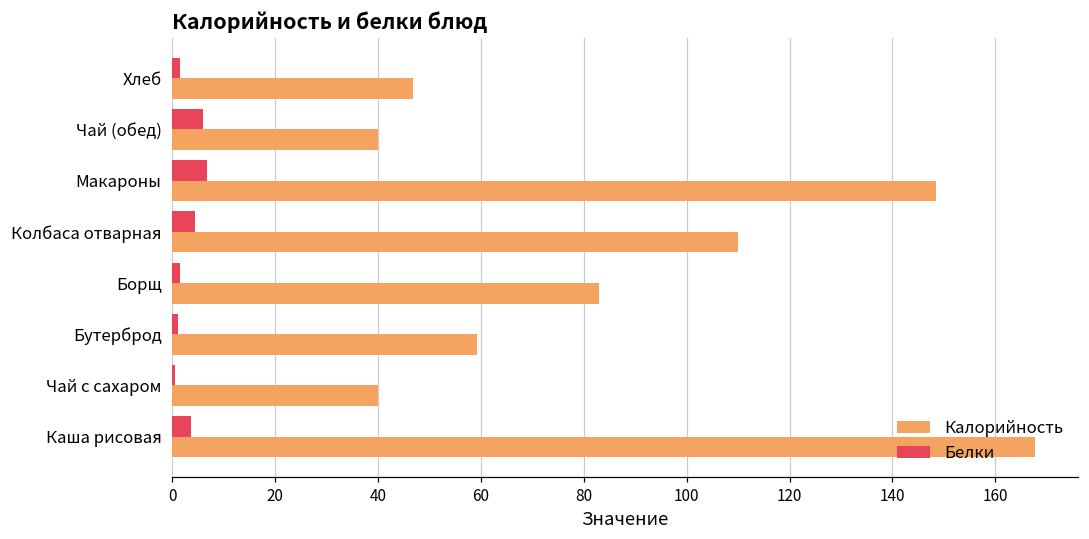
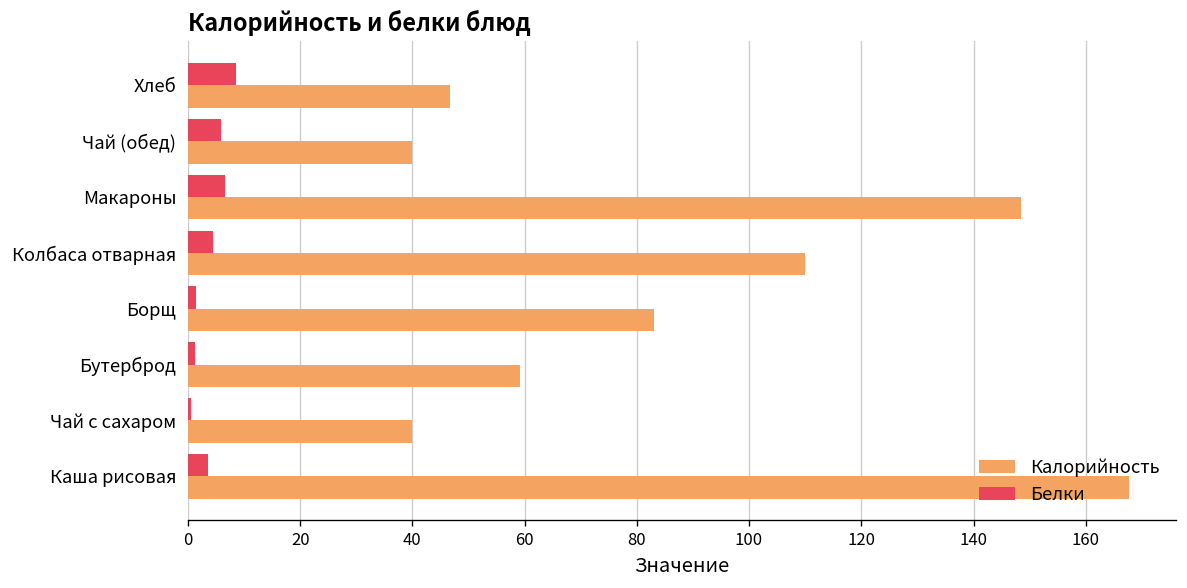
  {
    "Калорийность": {
      "Хлеб": 47,
      "Чай (обед)": 40,
      "Макароны": 149,
      "Колбаса отварная": 110,
      "Борщ": 83,
      "Бутерброд": 59,
      "Чай с сахаром": 40,
      "Каша рисовая": 168
    },
    "Белки": {
-     "Хлеб": 2,
+     "Хлеб": 9,
      "Чай (обед)": 6,
      "Макароны": 7,
      "Колбаса отварная": 4,
      "Борщ": 1,
      "Бутерброд": 1,
      "Каша рисовая": 4
    }
  }
